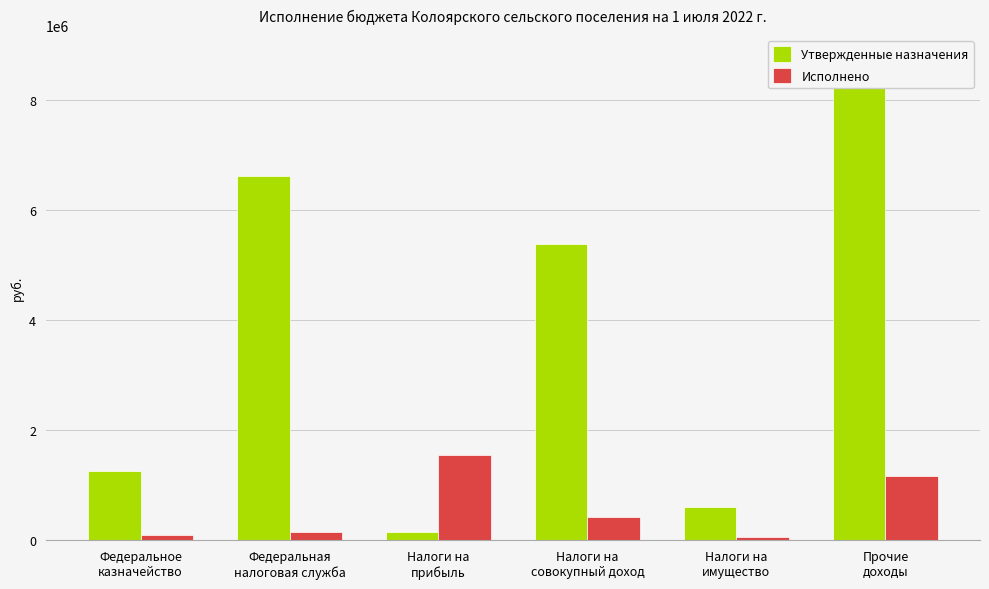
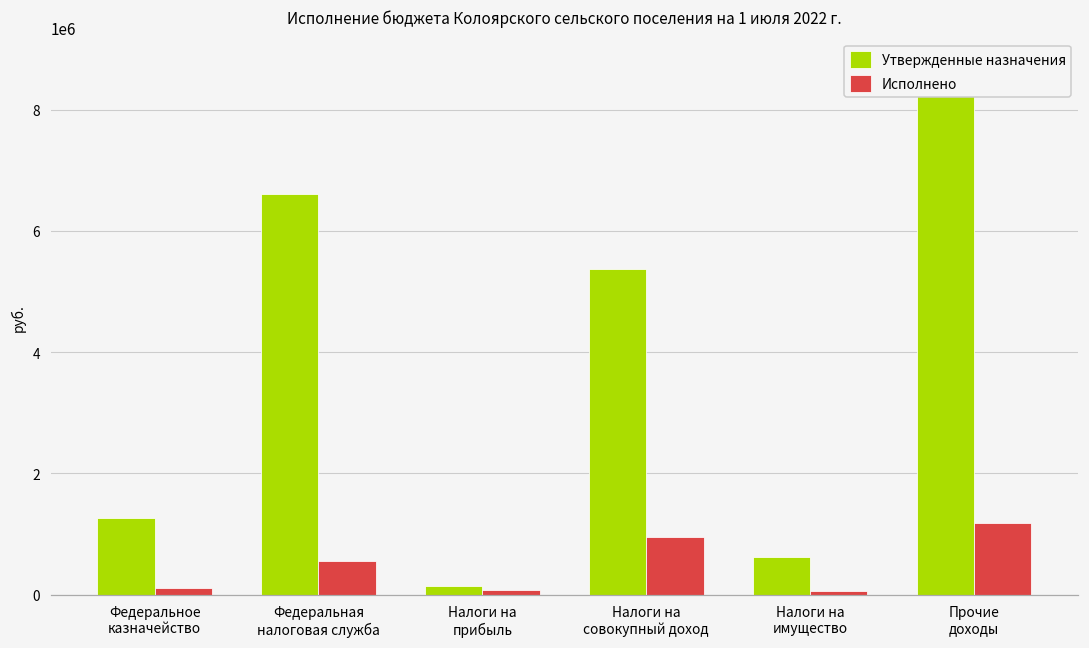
  {
    "Утвержденные назначения": {
      "Федеральное казначейство": 1300000,
      "Федеральная налоговая служба": 6600000,
      "Налоги на прибыль": 100000,
      "Налоги на совокупный доход": 5400000,
      "Налоги на имущество": 600000
    },
    "Исполнено": {
      "Федеральное казначейство": 100000,
-     "Федеральная налоговая служба": 200000,
-     "Налоги на прибыль": 1600000,
-     "Налоги на совокупный доход": 400000,
+     "Федеральная налоговая служба": 600000,
+     "Налоги на прибыль": 100000,
+     "Налоги на совокупный доход": 900000,
      "Налоги на имущество": 100000,
      "Прочие доходы": 1200000
    }
  }
